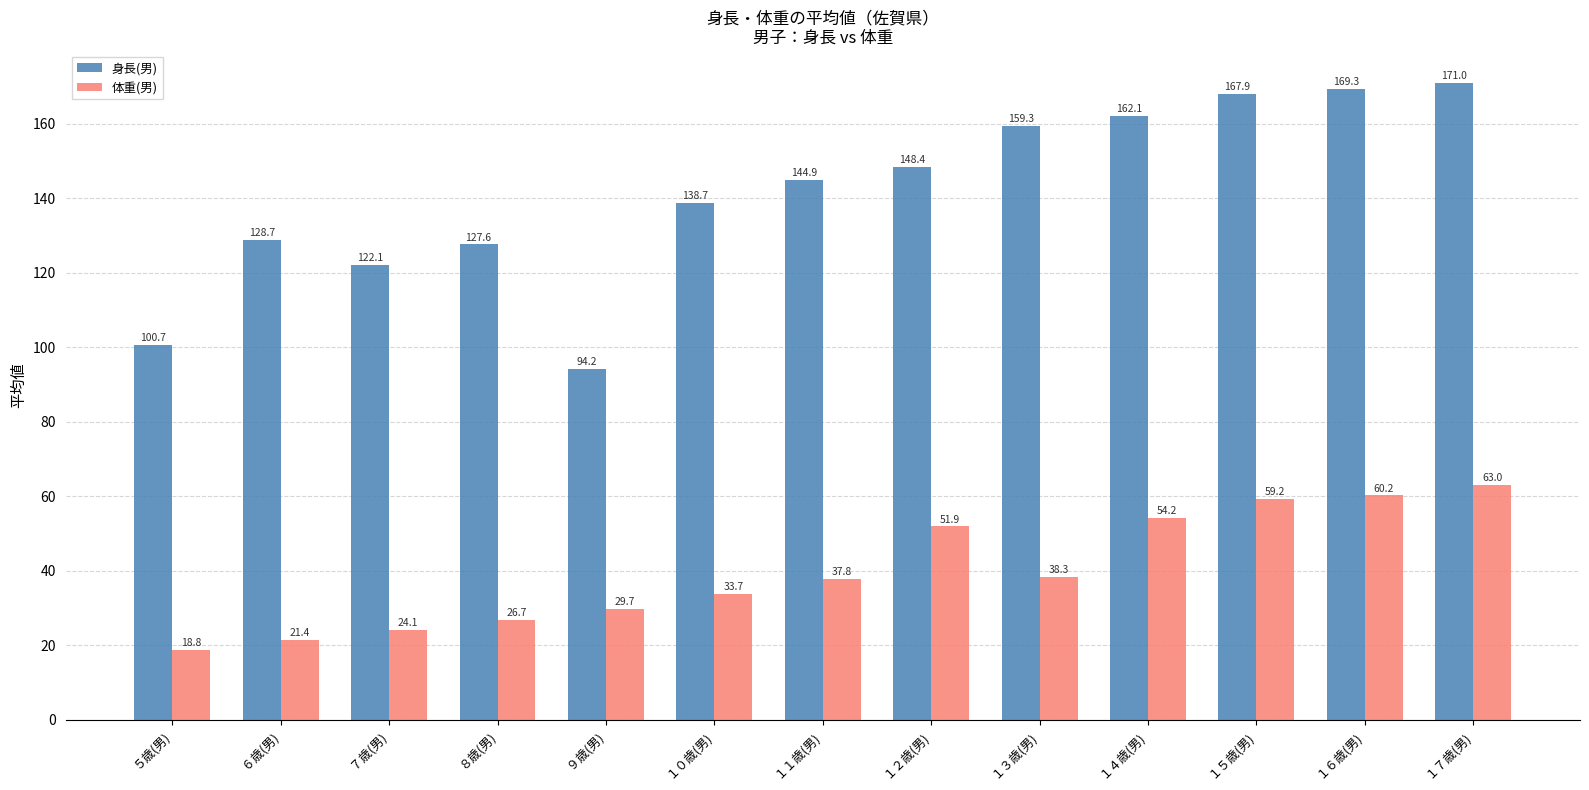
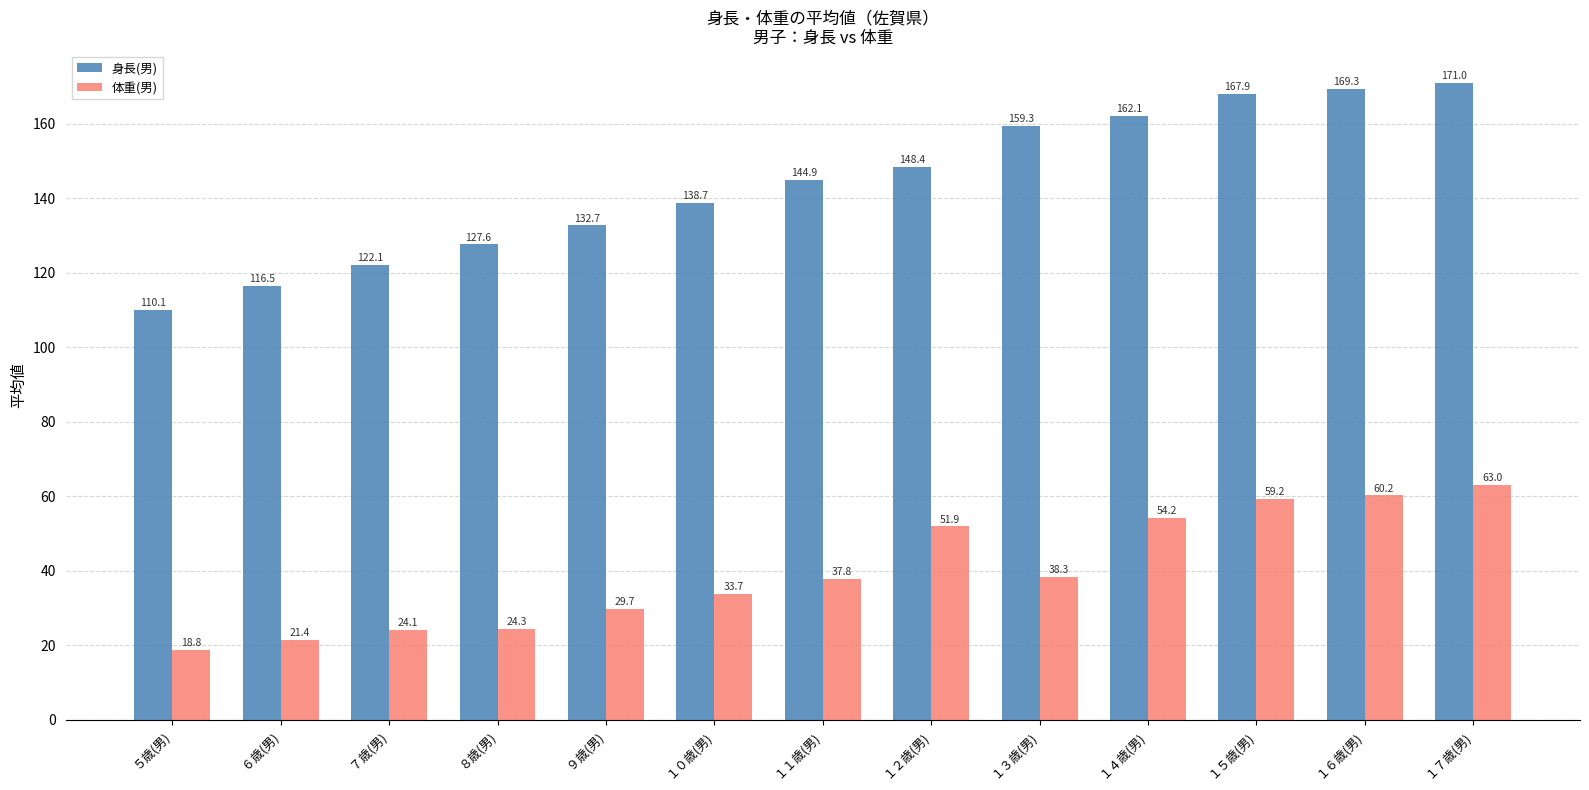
  {
    "身長(男)": {
-     "５歳(男)": 100.7,
-     "６歳(男)": 128.7,
+     "５歳(男)": 110.1,
+     "６歳(男)": 116.5,
      "７歳(男)": 122.1,
      "８歳(男)": 127.6,
-     "９歳(男)": 94.2,
+     "９歳(男)": 132.7,
      "１０歳(男)": 138.7,
      "１１歳(男)": 144.9,
      "１２歳(男)": 148.4,
      "１３歳(男)": 159.3,
      "１４歳(男)": 162.1,
      "１５歳(男)": 167.9,
      "１６歳(男)": 169.3,
      "１７歳(男)": 171.0
    },
    "体重(男)": {
      "５歳(男)": 18.8,
      "６歳(男)": 21.4,
      "７歳(男)": 24.1,
-     "８歳(男)": 26.7,
+     "８歳(男)": 24.3,
      "９歳(男)": 29.7,
      "１０歳(男)": 33.7,
      "１１歳(男)": 37.8,
      "１２歳(男)": 51.9,
      "１３歳(男)": 38.3,
      "１４歳(男)": 54.2,
      "１５歳(男)": 59.2,
      "１６歳(男)": 60.2,
      "１７歳(男)": 63.0
    }
  }
